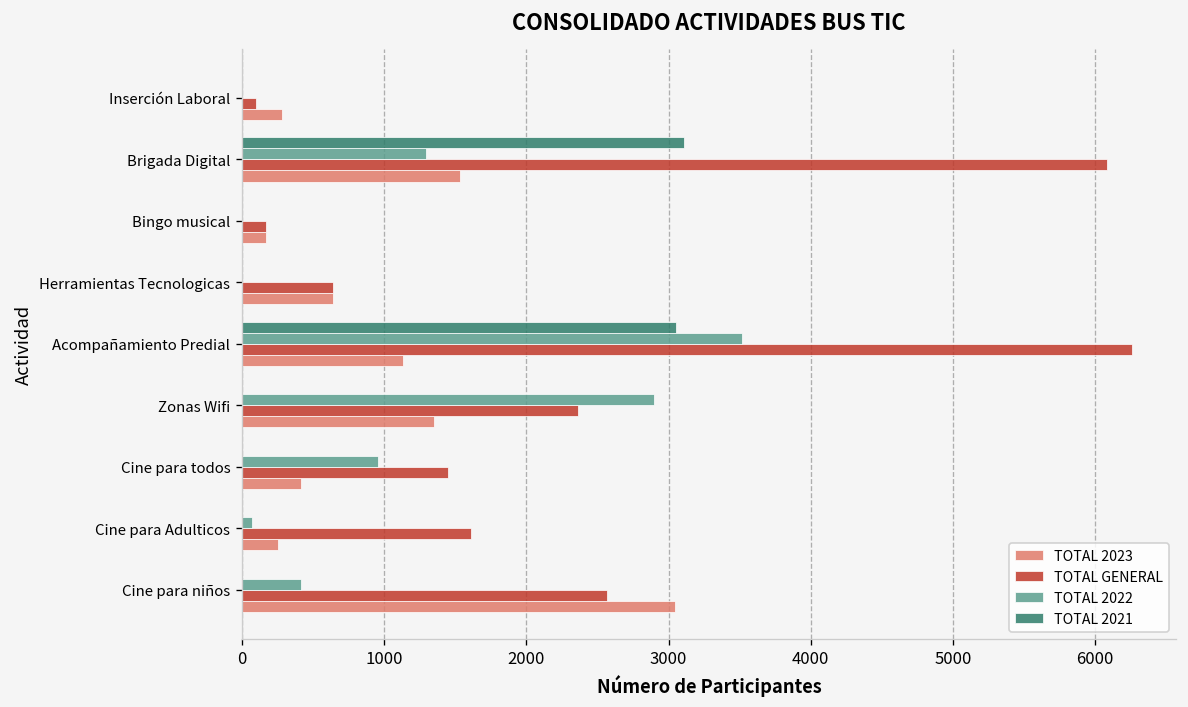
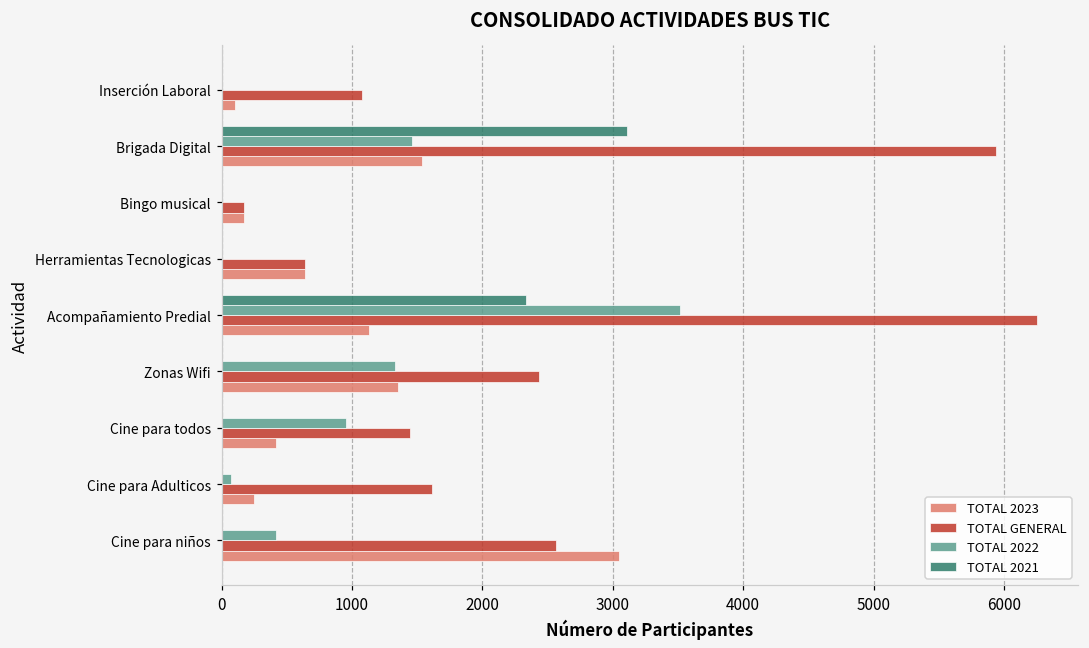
  {
    "TOTAL 2023": {
-     "Inserción Laboral": 280,
+     "Inserción Laboral": 100,
      "Brigada Digital": 1540,
      "Bingo musical": 170,
      "Herramientas Tecnologicas": 640,
      "Acompañamiento Predial": 1130,
      "Zonas Wifi": 1350,
      "Cine para todos": 420,
      "Cine para Adulticos": 250,
      "Cine para niños": 3050
    },
    "TOTAL GENERAL": {
-     "Inserción Laboral": 100,
-     "Brigada Digital": 6090,
+     "Inserción Laboral": 1080,
+     "Brigada Digital": 5940,
      "Bingo musical": 170,
      "Herramientas Tecnologicas": 640,
      "Acompañamiento Predial": 6260,
-     "Zonas Wifi": 2360,
+     "Zonas Wifi": 2430,
      "Cine para todos": 1450,
      "Cine para Adulticos": 1610,
      "Cine para niños": 2570
    },
    "TOTAL 2022": {
      "Inserción Laboral": 0,
-     "Brigada Digital": 1290,
+     "Brigada Digital": 1460,
      "Bingo musical": 0,
      "Herramientas Tecnologicas": 0,
      "Acompañamiento Predial": 3520,
-     "Zonas Wifi": 2900,
+     "Zonas Wifi": 1330,
      "Cine para todos": 960,
      "Cine para Adulticos": 70,
      "Cine para niños": 420
    },
    "TOTAL 2021": {
      "Inserción Laboral": 0,
      "Brigada Digital": 3110,
      "Bingo musical": 0,
      "Herramientas Tecnologicas": 0,
-     "Acompañamiento Predial": 3050,
+     "Acompañamiento Predial": 2330,
      "Zonas Wifi": 0,
      "Cine para todos": 0,
      "Cine para Adulticos": 0,
      "Cine para niños": 0
    }
  }
